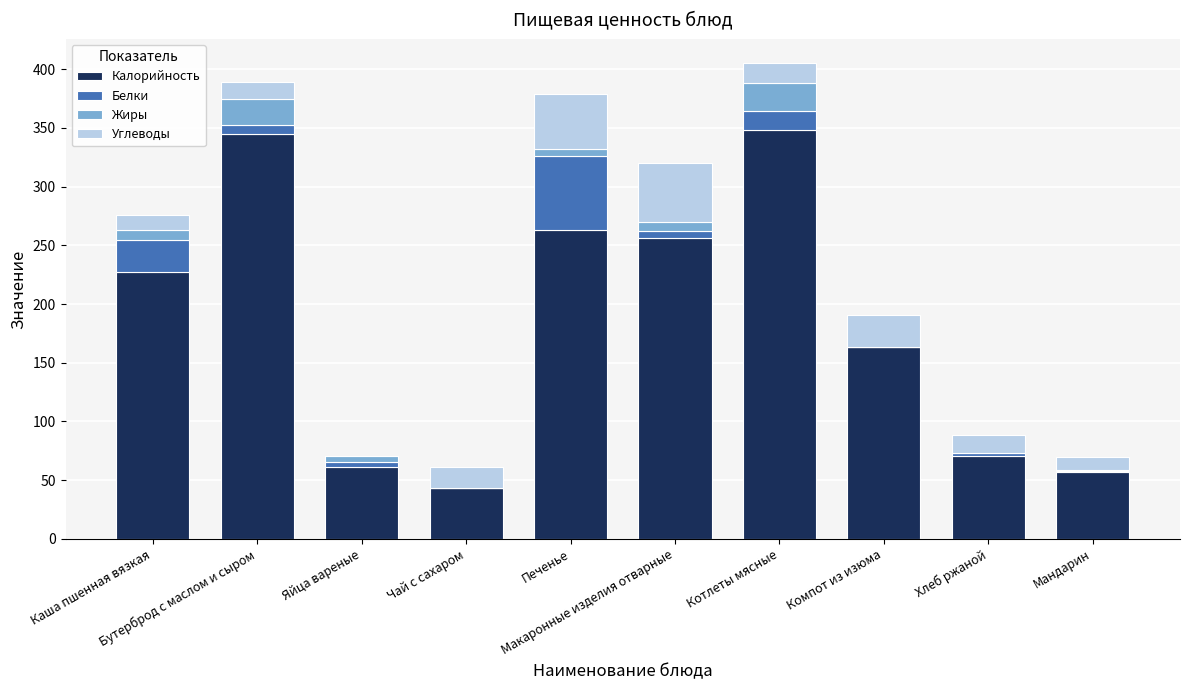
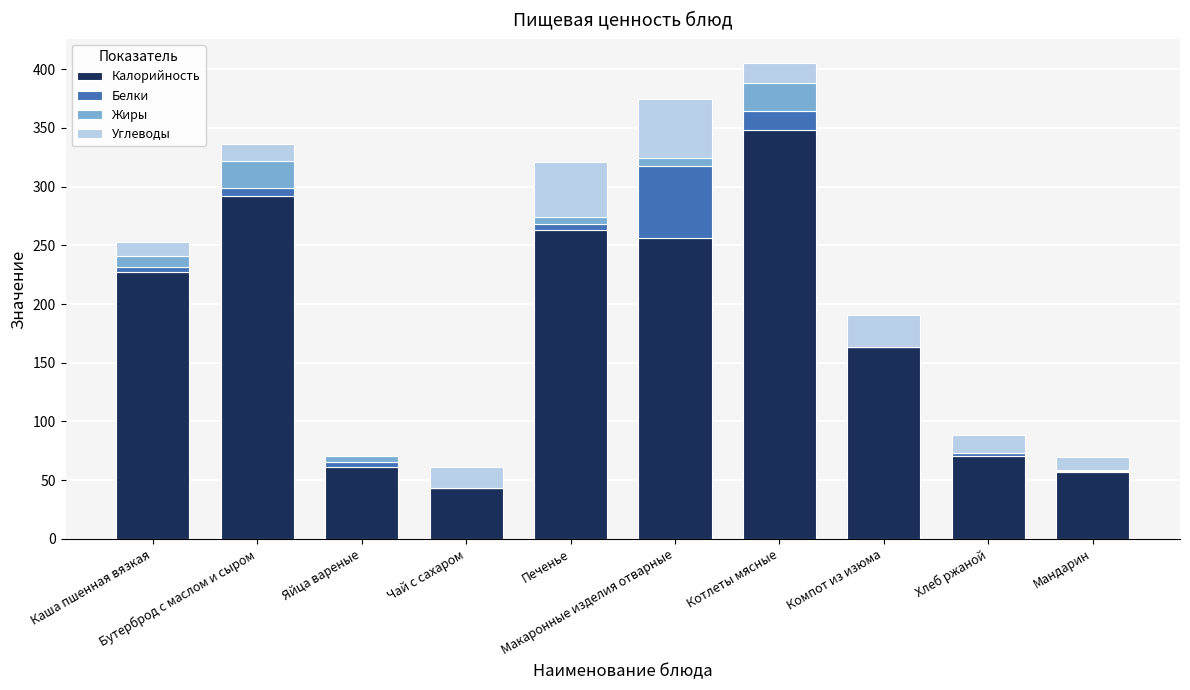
  {
    "Калорийность": {
      "Каша пшенная вязкая": 227,
-     "Бутерброд с маслом и сыром": 345,
+     "Бутерброд с маслом и сыром": 292,
      "Яйца вареные": 61,
      "Чай с сахаром": 43,
      "Печенье": 263,
      "Макаронные изделия отварные": 256,
      "Котлеты мясные": 348,
      "Компот из изюма": 163,
      "Хлеб ржаной": 71,
      "Мандарин": 57
    },
    "Белки": {
-     "Каша пшенная вязкая": 27,
+     "Каша пшенная вязкая": 5,
      "Бутерброд с маслом и сыром": 7,
      "Яйца вареные": 5,
-     "Печенье": 63,
-     "Макаронные изделия отварные": 6,
+     "Печенье": 5,
+     "Макаронные изделия отварные": 61,
      "Котлеты мясные": 17,
      "Хлеб ржаной": 2
    },
    "Жиры": {
      "Каша пшенная вязкая": 9,
      "Бутерброд с маслом и сыром": 23,
      "Яйца вареные": 5,
      "Чай с сахаром": 0,
      "Печенье": 6,
      "Макаронные изделия отварные": 7,
      "Котлеты мясные": 24
    },
    "Углеводы": {
      "Каша пшенная вязкая": 12,
      "Бутерброд с маслом и сыром": 14,
      "Чай с сахаром": 18,
      "Печенье": 47,
      "Макаронные изделия отварные": 51,
      "Котлеты мясные": 17,
      "Компот из изюма": 27,
      "Хлеб ржаной": 15,
      "Мандарин": 11
    }
  }
